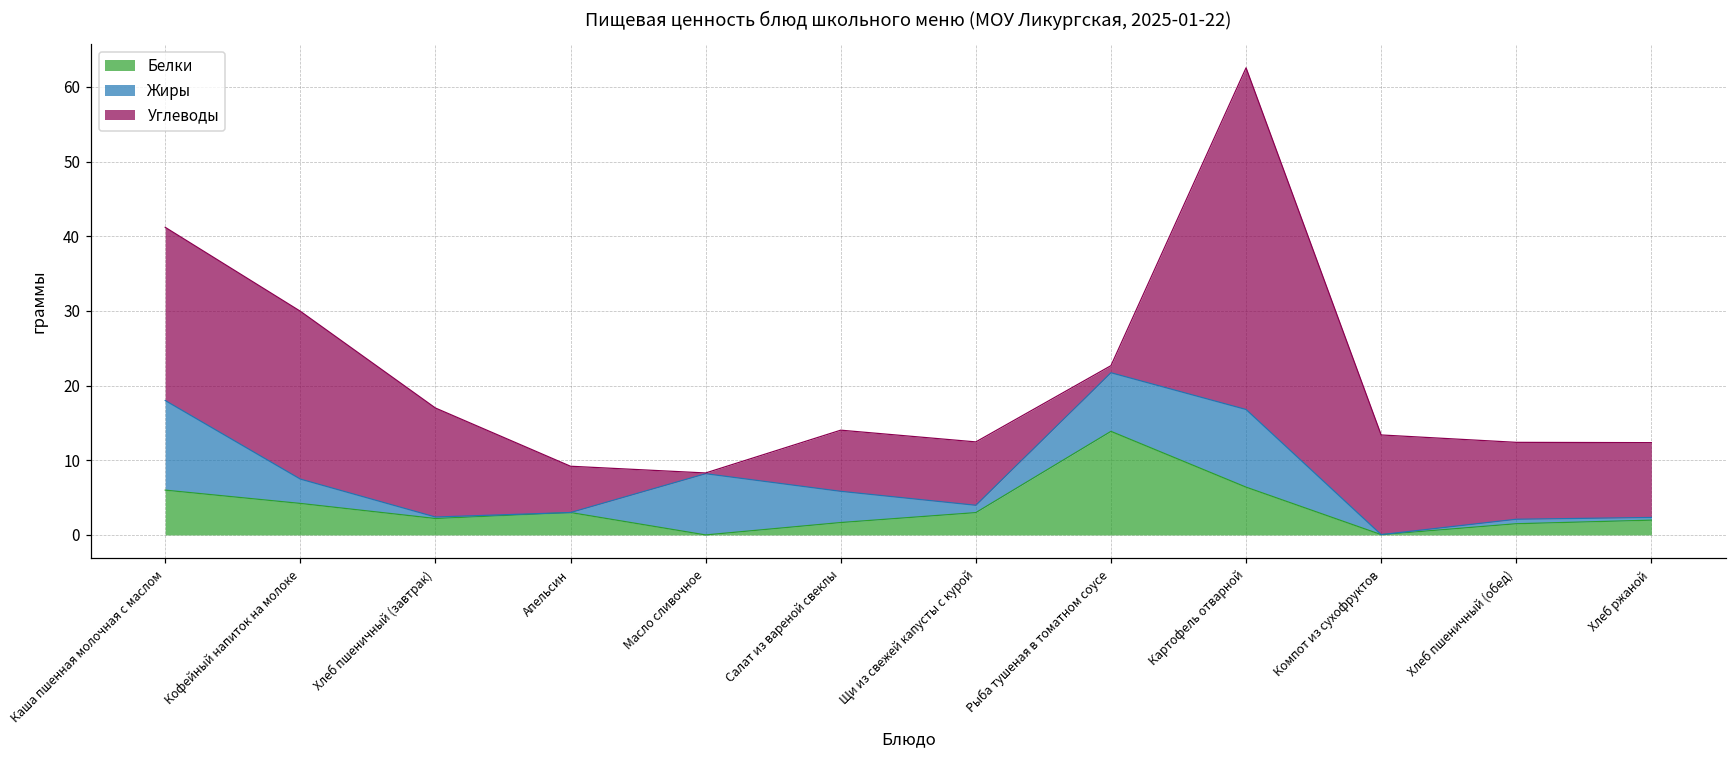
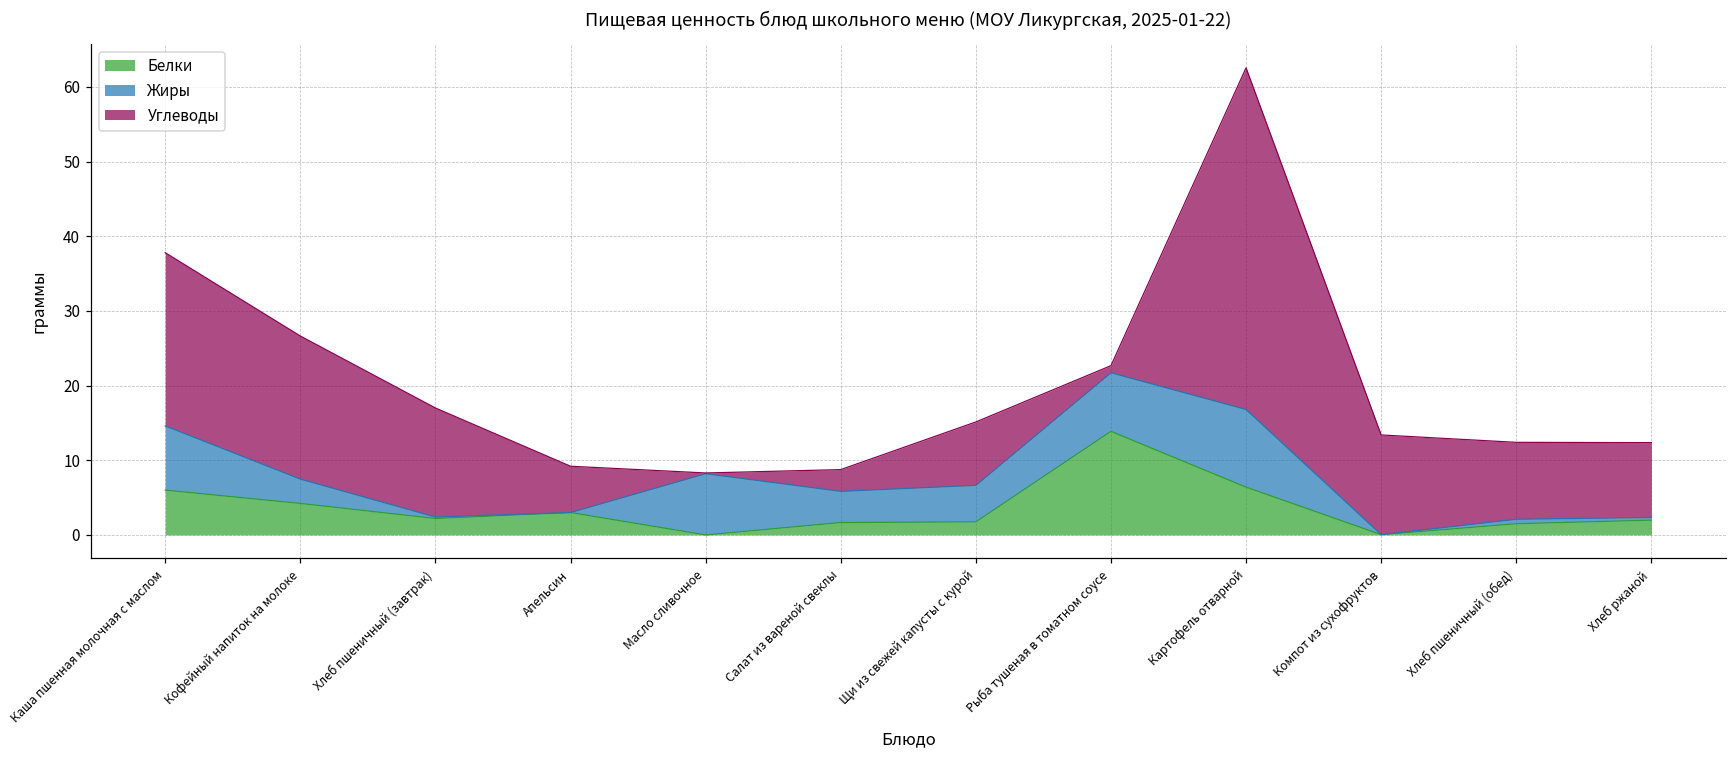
  {
    "Белки": {
      "Каша пшенная молочная с маслом": 6,
      "Кофейный напиток на молоке": 4,
      "Масло сливочное": 0,
      "Салат из вареной свеклы": 2,
-     "Щи из свежей капусты с курой": 3,
+     "Щи из свежей капусты с курой": 2,
      "Рыба тушеная в томатном соусе": 14,
      "Картофель отварной": 6,
      "Хлеб пшеничный (обед)": 2
    },
    "Жиры": {
-     "Каша пшенная молочная с маслом": 12,
+     "Каша пшенная молочная с маслом": 9,
      "Кофейный напиток на молоке": 3,
      "Салат из вареной свеклы": 4,
-     "Щи из свежей капусты с курой": 1,
+     "Щи из свежей капусты с курой": 5,
      "Рыба тушеная в томатном соусе": 8,
      "Картофель отварной": 10,
      "Хлеб пшеничный (обед)": 1
    },
    "Углеводы": {
      "Каша пшенная молочная с маслом": 23,
-     "Кофейный напиток на молоке": 22,
+     "Кофейный напиток на молоке": 19,
      "Хлеб пшеничный (завтрак)": 15,
      "Апельсин": 6,
-     "Салат из вареной свеклы": 8,
+     "Салат из вареной свеклы": 3,
      "Щи из свежей капусты с курой": 8,
      "Рыба тушеная в томатном соусе": 1,
      "Картофель отварной": 46,
      "Компот из сухофруктов": 13,
      "Хлеб пшеничный (обед)": 10,
      "Хлеб ржаной": 10
    }
  }
